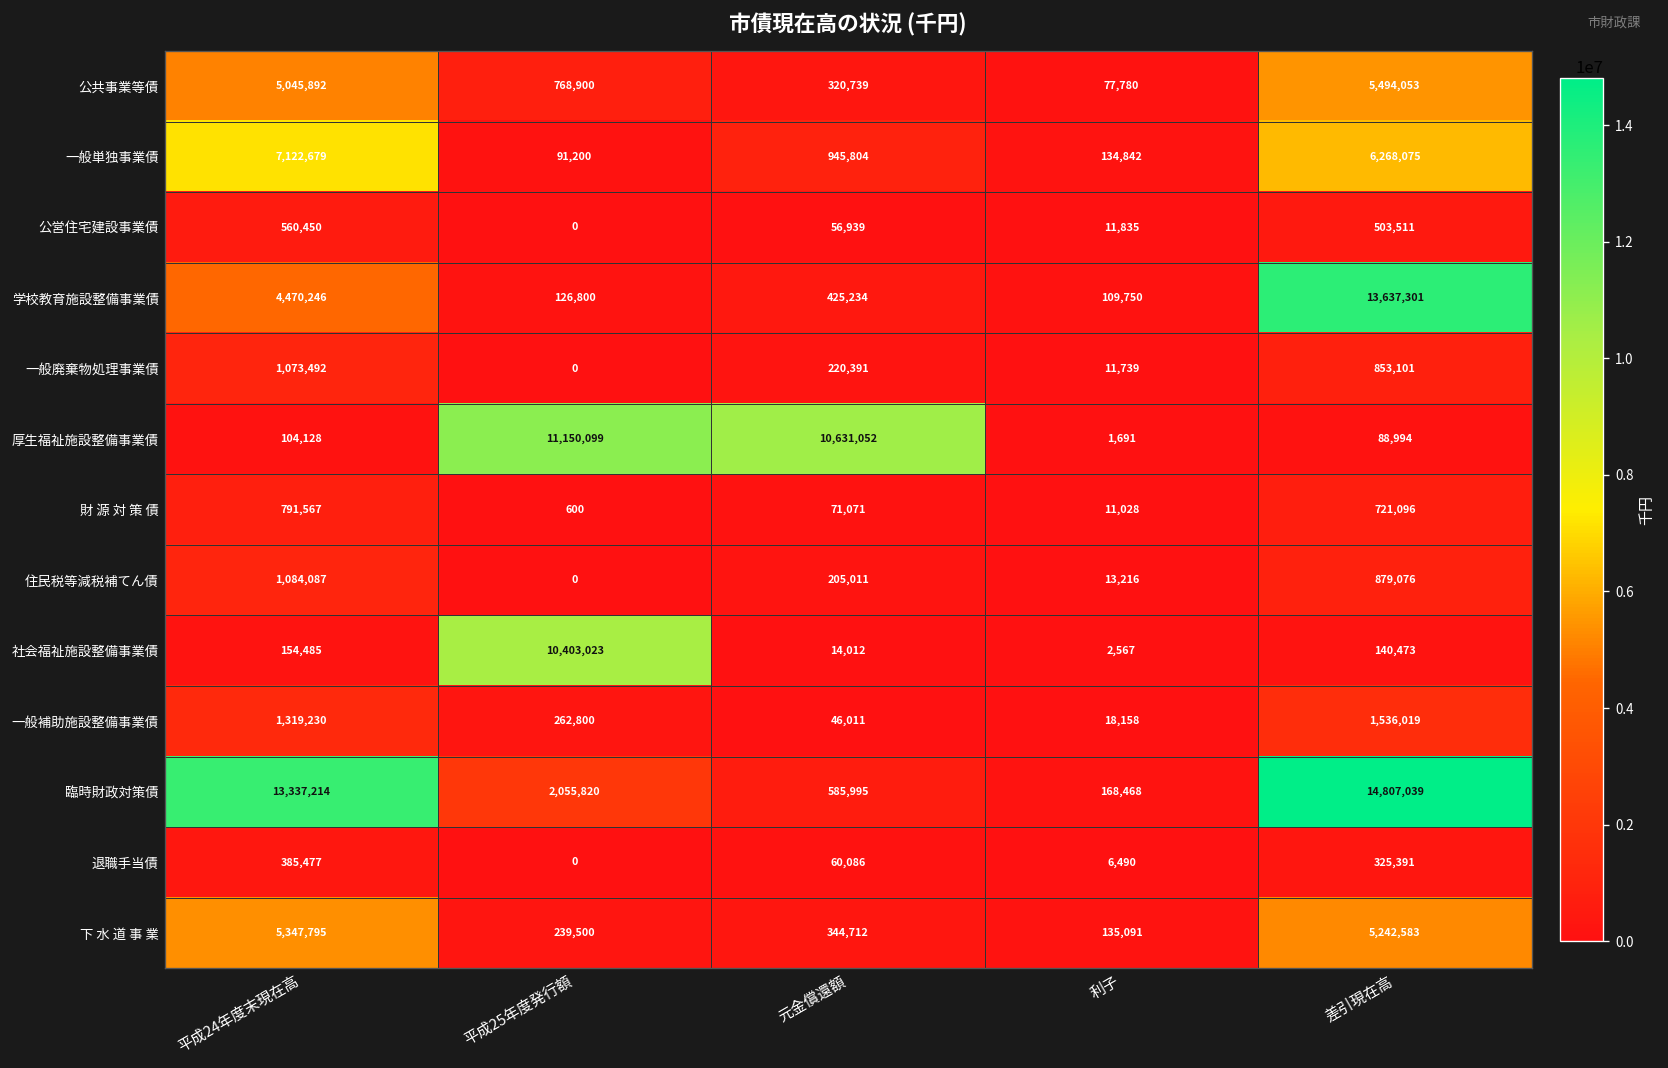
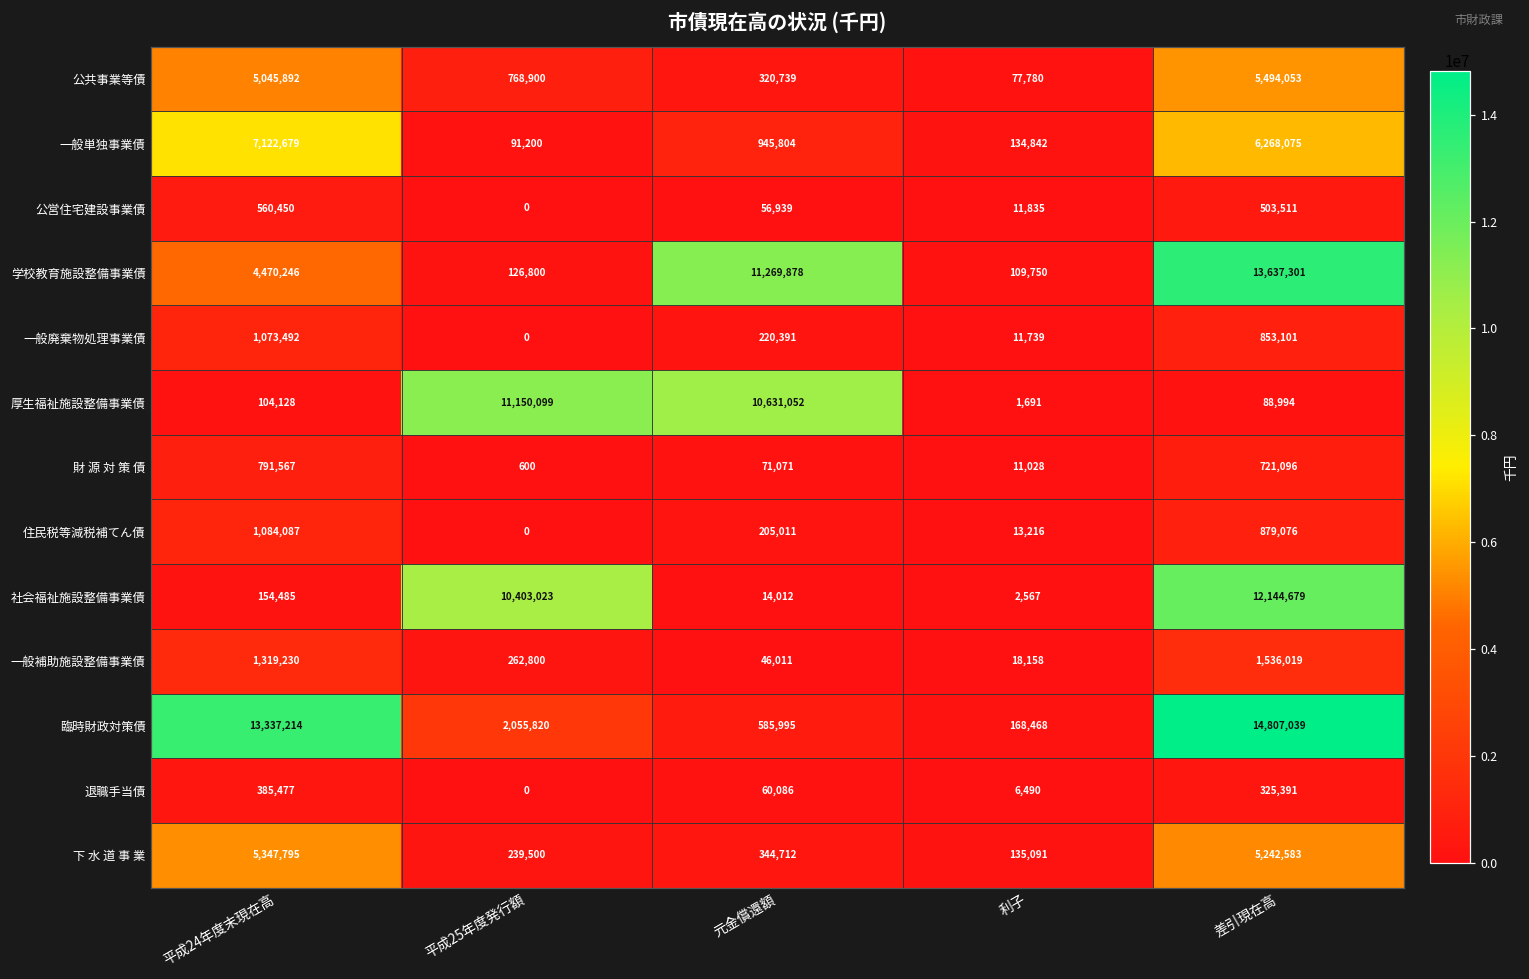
  {
    "公共事業等債": {
      "平成24年度末現在高": "5,045,892",
      "平成25年度発行額": "768,900",
      "元金償還額": "320,739",
      "利子": "77,780",
      "差引現在高": "5,494,053"
    },
    "一般単独事業債": {
      "平成24年度末現在高": "7,122,679",
      "平成25年度発行額": "91,200",
      "元金償還額": "945,804",
      "利子": "134,842",
      "差引現在高": "6,268,075"
    },
    "公営住宅建設事業債": {
      "平成24年度末現在高": "560,450",
      "平成25年度発行額": "0",
      "元金償還額": "56,939",
      "利子": "11,835",
      "差引現在高": "503,511"
    },
    "学校教育施設整備事業債": {
      "平成24年度末現在高": "4,470,246",
      "平成25年度発行額": "126,800",
-     "元金償還額": "425,234",
+     "元金償還額": "11,269,878",
      "利子": "109,750",
      "差引現在高": "13,637,301"
    },
    "一般廃棄物処理事業債": {
      "平成24年度末現在高": "1,073,492",
      "平成25年度発行額": "0",
      "元金償還額": "220,391",
      "利子": "11,739",
      "差引現在高": "853,101"
    },
    "厚生福祉施設整備事業債": {
      "平成24年度末現在高": "104,128",
      "平成25年度発行額": "11,150,099",
      "元金償還額": "10,631,052",
      "利子": "1,691",
      "差引現在高": "88,994"
    },
    "財 源 対 策 債": {
      "平成24年度末現在高": "791,567",
      "平成25年度発行額": "600",
      "元金償還額": "71,071",
      "利子": "11,028",
      "差引現在高": "721,096"
    },
    "住民税等減税補てん債": {
      "平成24年度末現在高": "1,084,087",
      "平成25年度発行額": "0",
      "元金償還額": "205,011",
      "利子": "13,216",
      "差引現在高": "879,076"
    },
    "社会福祉施設整備事業債": {
      "平成24年度末現在高": "154,485",
      "平成25年度発行額": "10,403,023",
      "元金償還額": "14,012",
      "利子": "2,567",
-     "差引現在高": "140,473"
+     "差引現在高": "12,144,679"
    },
    "一般補助施設整備事業債": {
      "平成24年度末現在高": "1,319,230",
      "平成25年度発行額": "262,800",
      "元金償還額": "46,011",
      "利子": "18,158",
      "差引現在高": "1,536,019"
    },
    "臨時財政対策債": {
      "平成24年度末現在高": "13,337,214",
      "平成25年度発行額": "2,055,820",
      "元金償還額": "585,995",
      "利子": "168,468",
      "差引現在高": "14,807,039"
    },
    "退職手当債": {
      "平成24年度末現在高": "385,477",
      "平成25年度発行額": "0",
      "元金償還額": "60,086",
      "利子": "6,490",
      "差引現在高": "325,391"
    },
    "下 水 道 事 業": {
      "平成24年度末現在高": "5,347,795",
      "平成25年度発行額": "239,500",
      "元金償還額": "344,712",
      "利子": "135,091",
      "差引現在高": "5,242,583"
    }
  }
